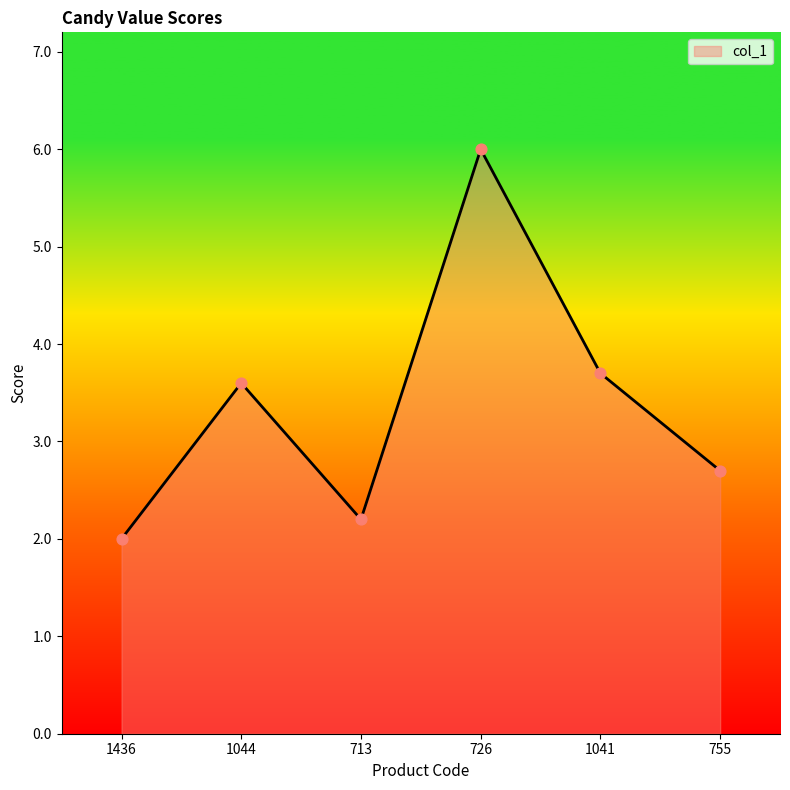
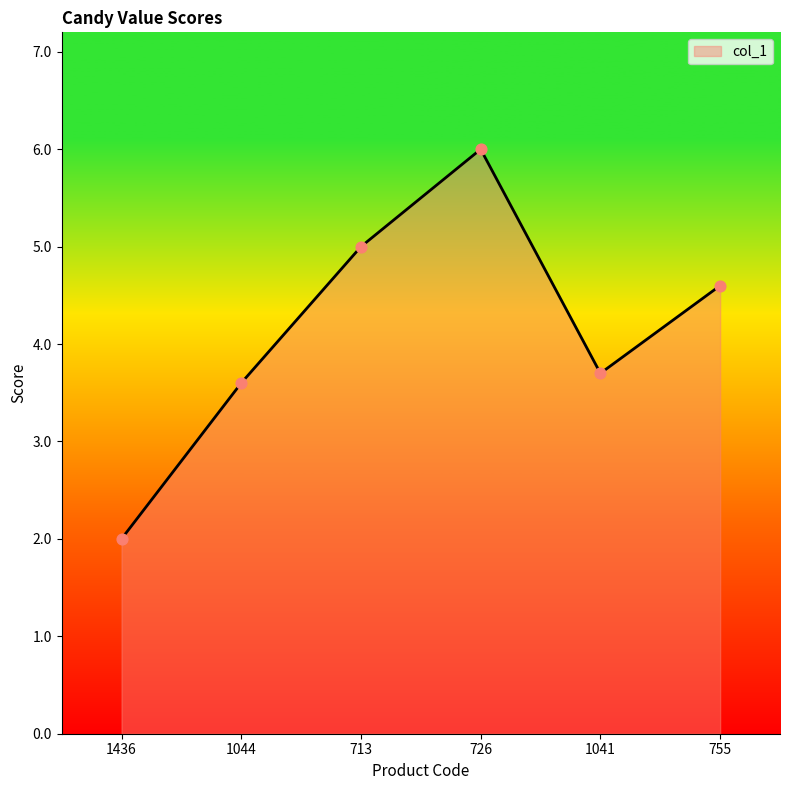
  {
    "1436": 2.0,
    "1044": 3.6,
-   "713": 2.2,
+   "713": 5.0,
    "726": 6.0,
    "1041": 3.7,
-   "755": 2.7
+   "755": 4.6
  }
